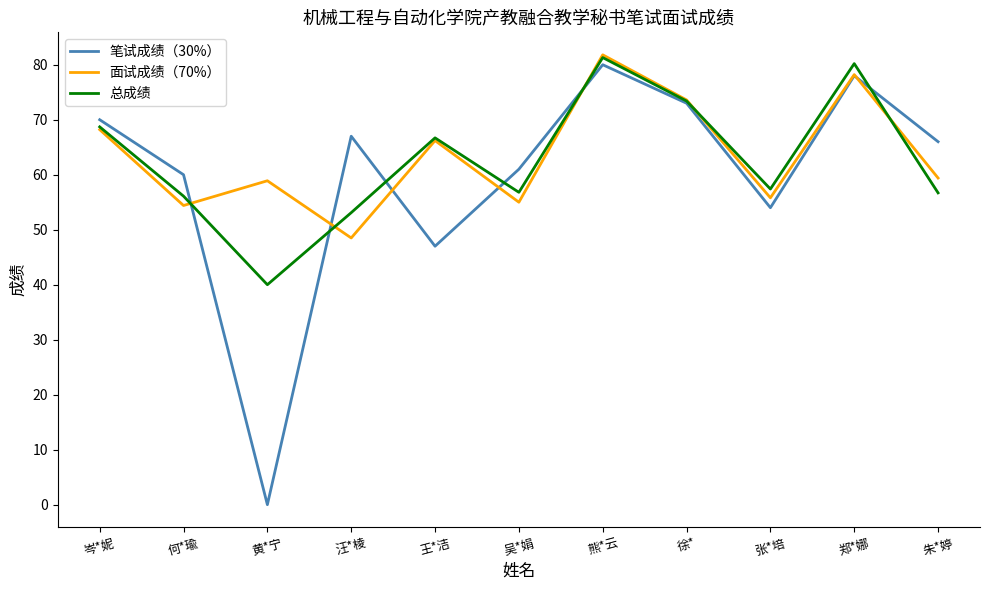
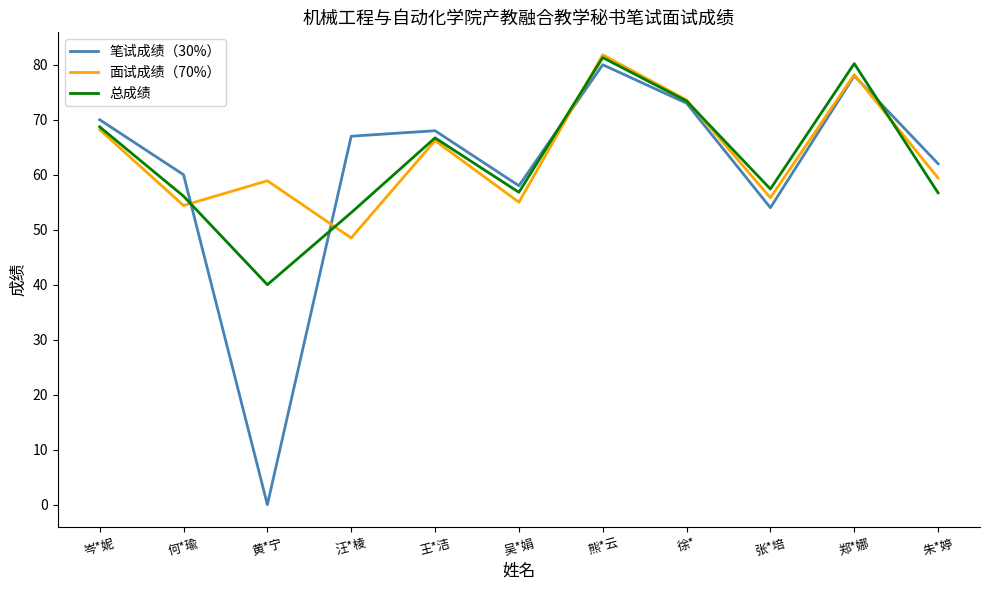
  {
    "笔试成绩（30%）": {
      "岑*妮": 70,
      "何*瑜": 60,
      "黄*宁": 0,
      "汪*棱": 67,
-     "王*洁": 47,
-     "吴*娟": 61,
+     "王*洁": 68,
+     "吴*娟": 58,
      "熊*云": 80,
      "张*培": 54,
-     "朱*婷": 66
+     "朱*婷": 62
    },
    "面试成绩（70%）": {
      "岑*妮": 68,
      "何*瑜": 54,
      "黄*宁": 59,
      "汪*棱": 49,
      "王*洁": 66,
      "吴*娟": 55,
      "熊*云": 82,
      "张*培": 56,
      "朱*婷": 59
    },
    "总成绩": {
      "岑*妮": 69,
      "何*瑜": 56,
      "黄*宁": 40,
      "汪*棱": 53,
      "王*洁": 67,
      "吴*娟": 57,
      "熊*云": 81,
      "张*培": 57,
      "郑*娜": 80,
      "朱*婷": 57
    }
  }
